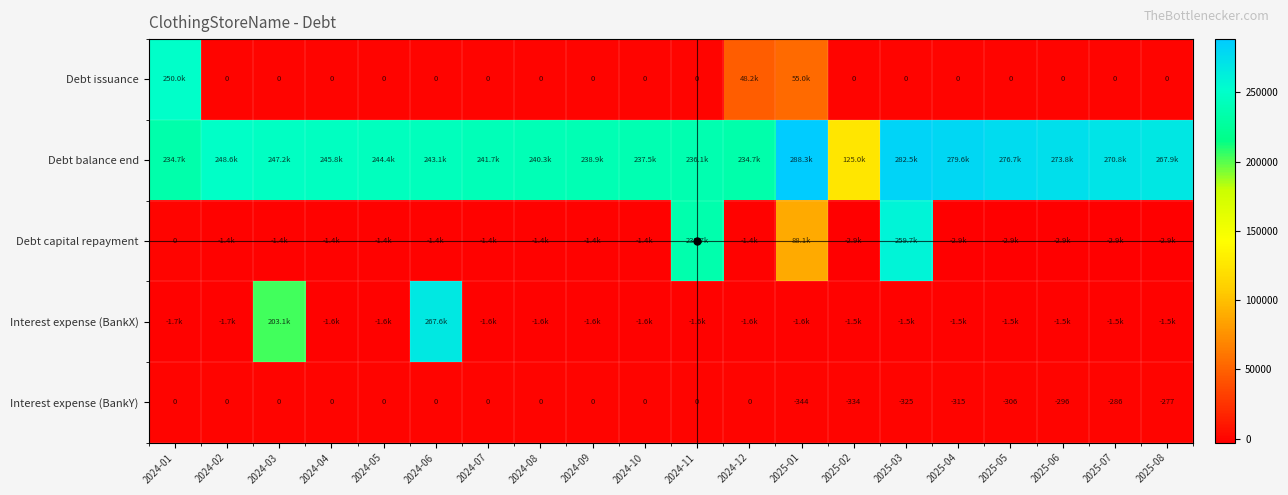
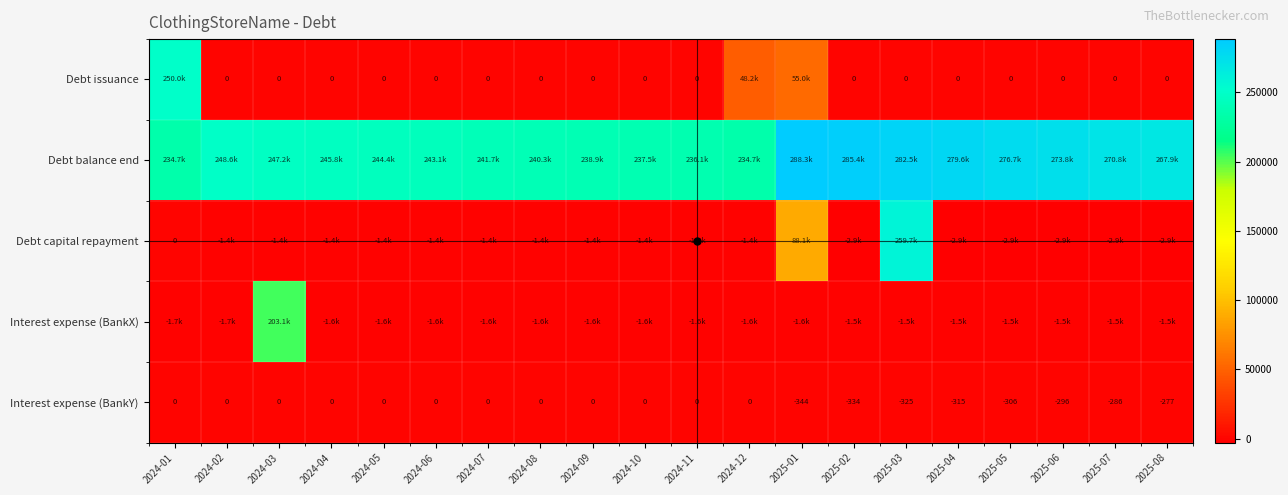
  {
    "Debt issuance": {
      "2024-01": "250.0k",
      "2024-02": "0",
      "2024-03": "0",
      "2024-04": "0",
      "2024-05": "0",
      "2024-06": "0",
      "2024-07": "0",
      "2024-08": "0",
      "2024-09": "0",
      "2024-10": "0",
      "2024-11": "0",
      "2024-12": "48.2k",
      "2025-01": "55.0k",
      "2025-02": "0",
      "2025-03": "0",
      "2025-04": "0",
      "2025-05": "0",
      "2025-06": "0",
      "2025-07": "0",
      "2025-08": "0"
    },
    "Debt balance end": {
      "2024-01": "234.7k",
      "2024-02": "248.6k",
      "2024-03": "247.2k",
      "2024-04": "245.8k",
      "2024-05": "244.4k",
      "2024-06": "243.1k",
      "2024-07": "241.7k",
      "2024-08": "240.3k",
      "2024-09": "238.9k",
      "2024-10": "237.5k",
      "2024-11": "236.1k",
      "2024-12": "234.7k",
      "2025-01": "288.3k",
-     "2025-02": "125.0k",
+     "2025-02": "285.4k",
      "2025-03": "282.5k",
      "2025-04": "279.6k",
      "2025-05": "276.7k",
      "2025-06": "273.8k",
      "2025-07": "270.8k",
      "2025-08": "267.9k"
    },
    "Debt capital repayment": {
      "2024-01": "0",
      "2024-02": "-1.4k",
      "2024-03": "-1.4k",
      "2024-04": "-1.4k",
      "2024-05": "-1.4k",
      "2024-06": "-1.4k",
      "2024-07": "-1.4k",
      "2024-08": "-1.4k",
      "2024-09": "-1.4k",
      "2024-10": "-1.4k",
-     "2024-11": "235.7k",
+     "2024-11": "-1.4k",
      "2024-12": "-1.4k",
      "2025-01": "88.1k",
      "2025-02": "-2.9k",
      "2025-03": "259.7k",
      "2025-04": "-2.9k",
      "2025-05": "-2.9k",
      "2025-06": "-2.9k",
      "2025-07": "-2.9k",
      "2025-08": "-2.9k"
    },
    "Interest expense (BankX)": {
      "2024-01": "-1.7k",
      "2024-02": "-1.7k",
      "2024-03": "203.1k",
      "2024-04": "-1.6k",
      "2024-05": "-1.6k",
-     "2024-06": "267.6k",
+     "2024-06": "-1.6k",
      "2024-07": "-1.6k",
      "2024-08": "-1.6k",
      "2024-09": "-1.6k",
      "2024-10": "-1.6k",
      "2024-11": "-1.6k",
      "2024-12": "-1.6k",
      "2025-01": "-1.6k",
      "2025-02": "-1.5k",
      "2025-03": "-1.5k",
      "2025-04": "-1.5k",
      "2025-05": "-1.5k",
      "2025-06": "-1.5k",
      "2025-07": "-1.5k",
      "2025-08": "-1.5k"
    },
    "Interest expense (BankY)": {
      "2024-01": "0",
      "2024-02": "0",
      "2024-03": "0",
      "2024-04": "0",
      "2024-05": "0",
      "2024-06": "0",
      "2024-07": "0",
      "2024-08": "0",
      "2024-09": "0",
      "2024-10": "0",
      "2024-11": "0",
      "2024-12": "0",
      "2025-01": "-344",
      "2025-02": "-334",
      "2025-03": "-325",
      "2025-04": "-315",
      "2025-05": "-306",
      "2025-06": "-296",
      "2025-07": "-286",
      "2025-08": "-277"
    }
  }
